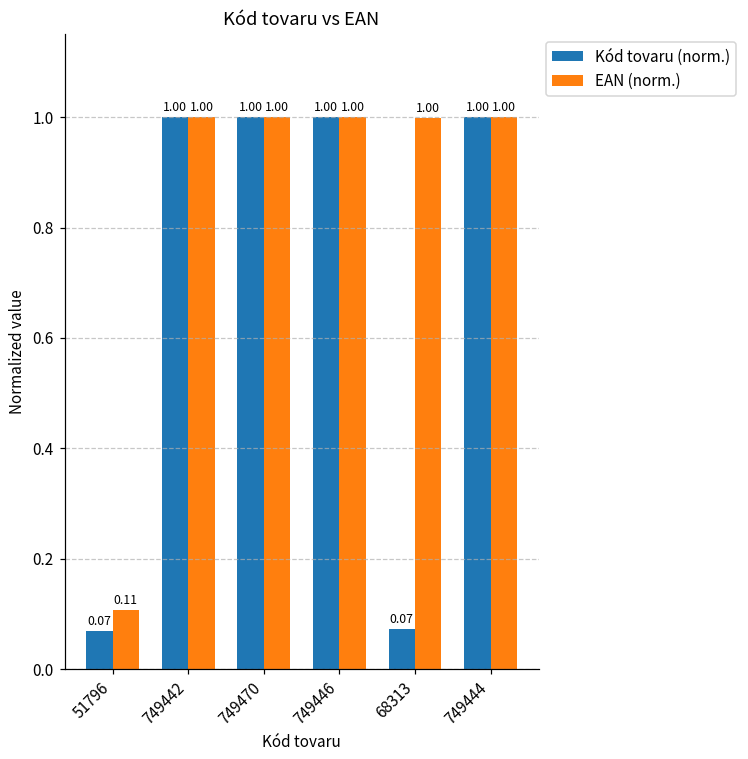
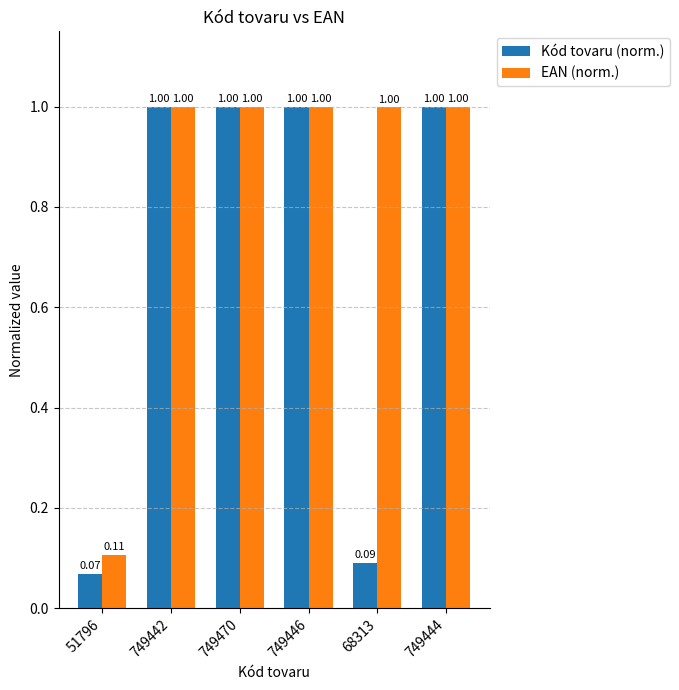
  {
    "Kód tovaru (norm.)": {
      "51796": 0.07,
      "749442": 1.00,
      "749470": 1.00,
      "749446": 1.00,
-     "68313": 0.07,
+     "68313": 0.09,
      "749444": 1.00
    },
    "EAN (norm.)": {
      "51796": 0.11,
      "749442": 1.00,
      "749470": 1.00,
      "749446": 1.00,
      "68313": 1.00,
      "749444": 1.00
    }
  }
